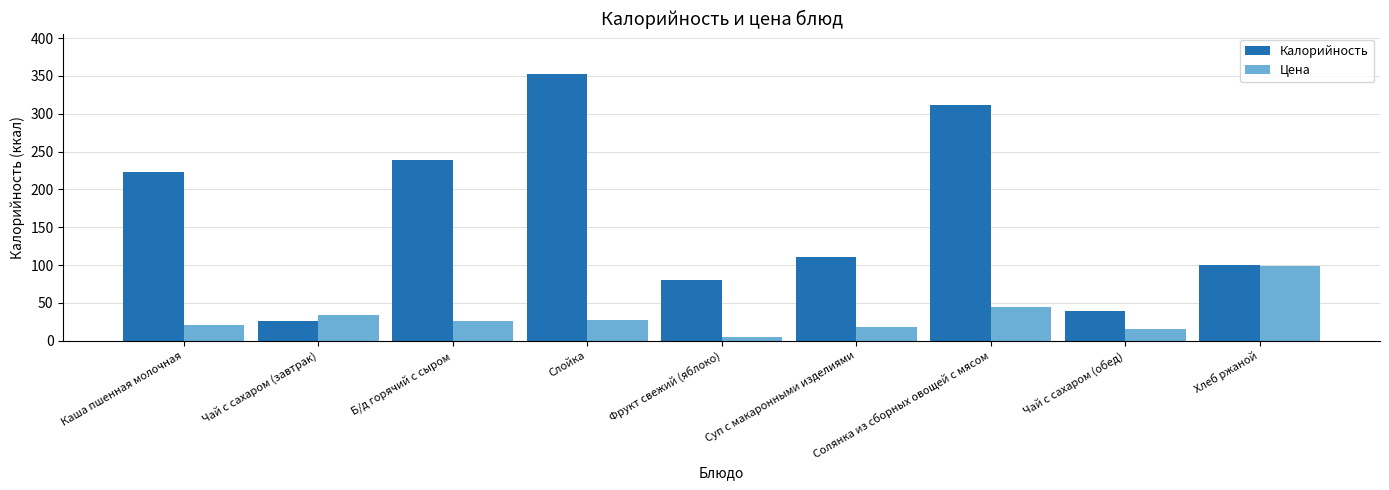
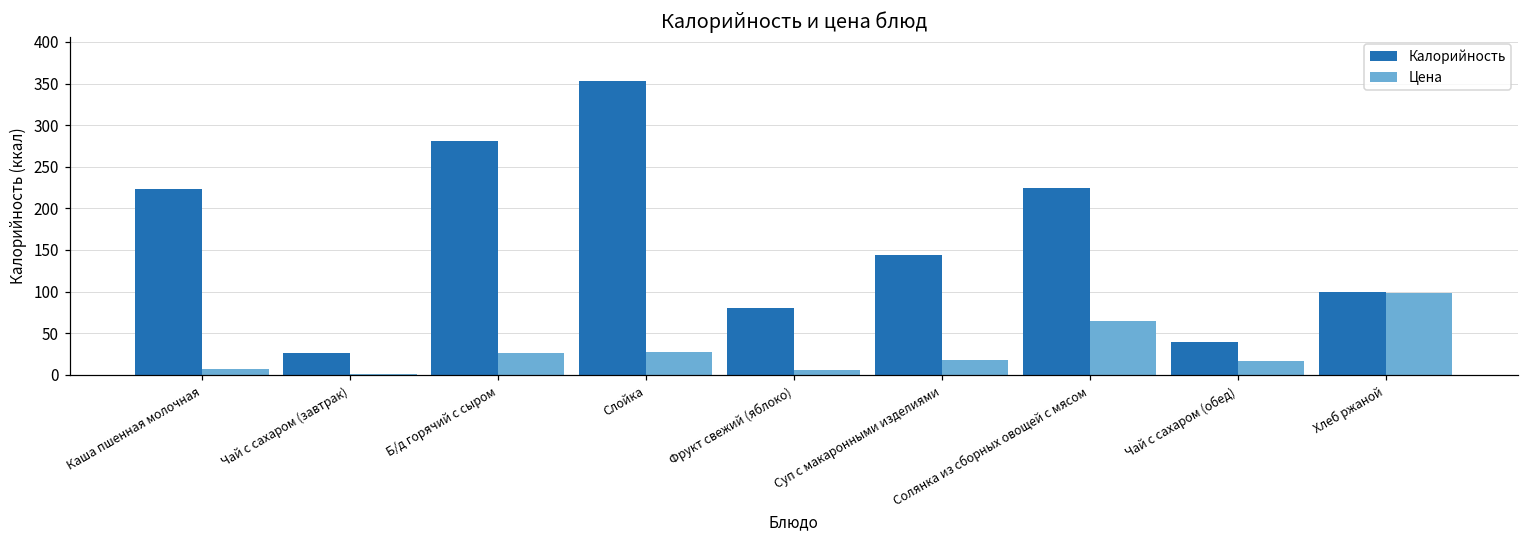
  {
    "Калорийность": {
      "Каша пшенная молочная": 220,
      "Чай с сахаром (завтрак)": 30,
-     "Б/д горячий с сыром": 240,
+     "Б/д горячий с сыром": 280,
      "Слойка": 350,
      "Фрукт свежий (яблоко)": 80,
-     "Суп с макаронными изделиями": 110,
-     "Солянка из сборных овощей с мясом": 310,
+     "Суп с макаронными изделиями": 140,
+     "Солянка из сборных овощей с мясом": 220,
      "Чай с сахаром (обед)": 40,
      "Хлеб ржаной": 100
    },
    "Цена": {
-     "Каша пшенная молочная": 20,
-     "Чай с сахаром (завтрак)": 30,
+     "Каша пшенная молочная": 10,
+     "Чай с сахаром (завтрак)": 0,
      "Б/д горячий с сыром": 30,
      "Слойка": 30,
      "Фрукт свежий (яблоко)": 10,
      "Суп с макаронными изделиями": 20,
-     "Солянка из сборных овощей с мясом": 40,
+     "Солянка из сборных овощей с мясом": 60,
      "Чай с сахаром (обед)": 20,
      "Хлеб ржаной": 100
    }
  }
